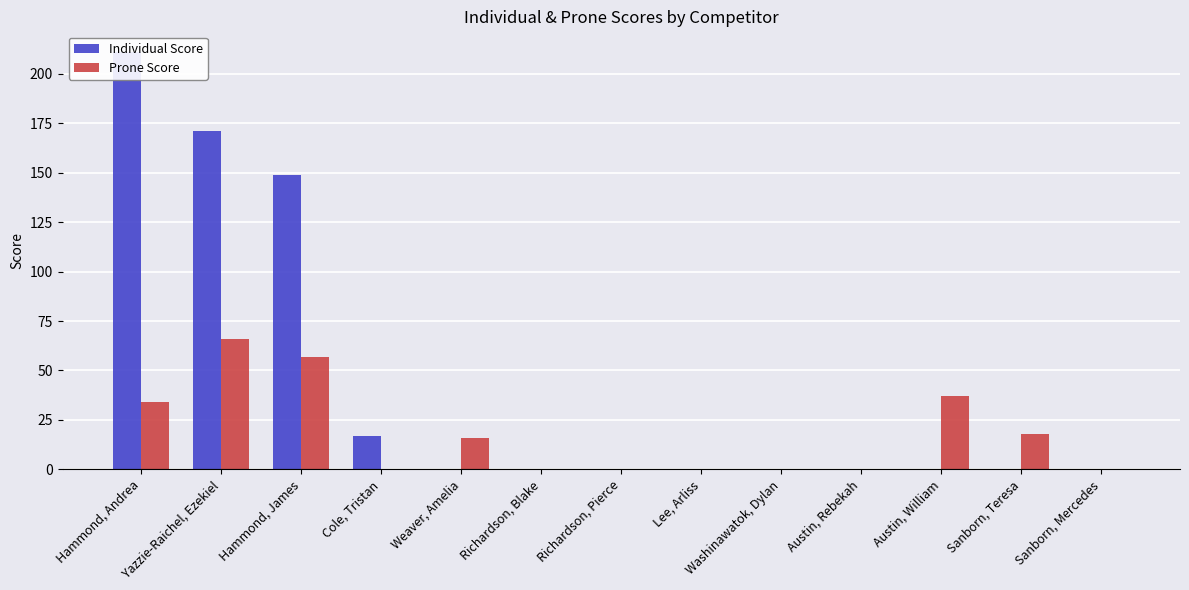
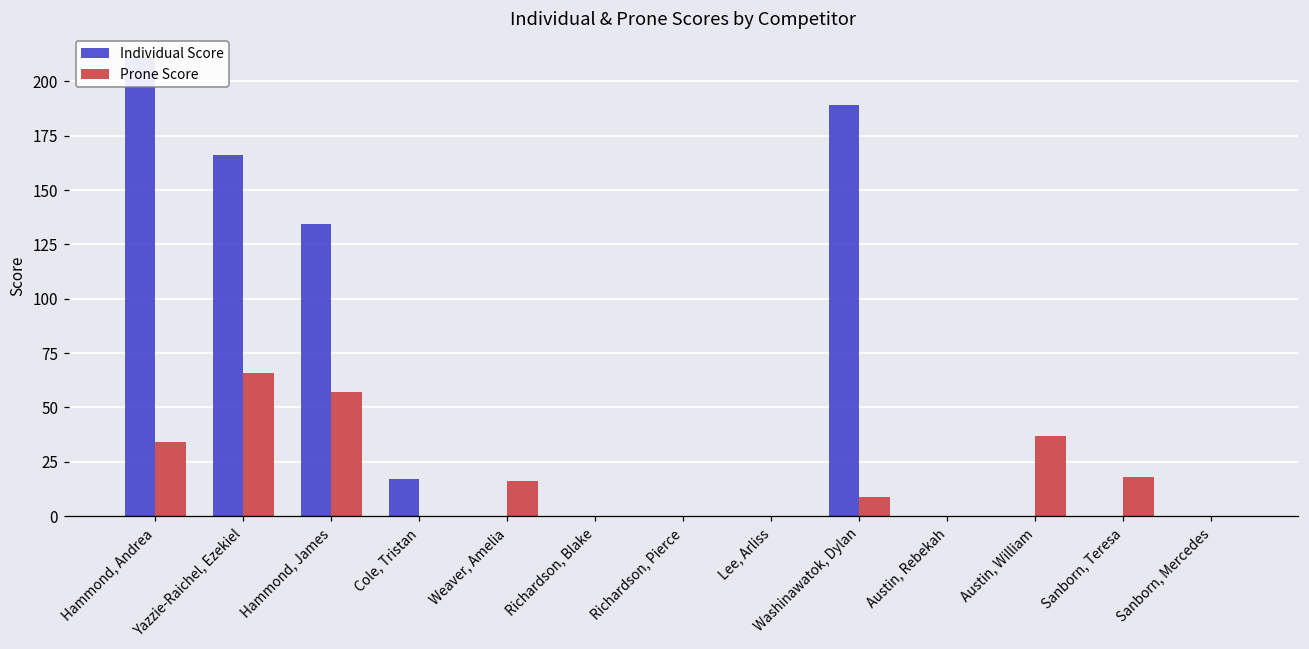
  {
    "Individual Score": {
-     "Yazzie-Raichel, Ezekiel": 171,
-     "Hammond, James": 149,
+     "Yazzie-Raichel, Ezekiel": 166,
+     "Hammond, James": 134,
      "Cole, Tristan": 17,
      "Weaver, Amelia": 0,
      "Richardson, Blake": 0,
      "Richardson, Pierce": 0,
      "Lee, Arliss": 0,
-     "Washinawatok, Dylan": 0,
+     "Washinawatok, Dylan": 189,
      "Austin, Rebekah": 0,
      "Austin, William": 0,
      "Sanborn, Teresa": 0,
      "Sanborn, Mercedes": 0
    },
    "Prone Score": {
      "Hammond, Andrea": 34,
      "Yazzie-Raichel, Ezekiel": 66,
      "Hammond, James": 57,
      "Cole, Tristan": 0,
      "Weaver, Amelia": 16,
      "Richardson, Blake": 0,
      "Richardson, Pierce": 0,
      "Lee, Arliss": 0,
-     "Washinawatok, Dylan": 0,
+     "Washinawatok, Dylan": 9,
      "Austin, Rebekah": 0,
      "Austin, William": 37,
      "Sanborn, Teresa": 18,
      "Sanborn, Mercedes": 0
    }
  }
